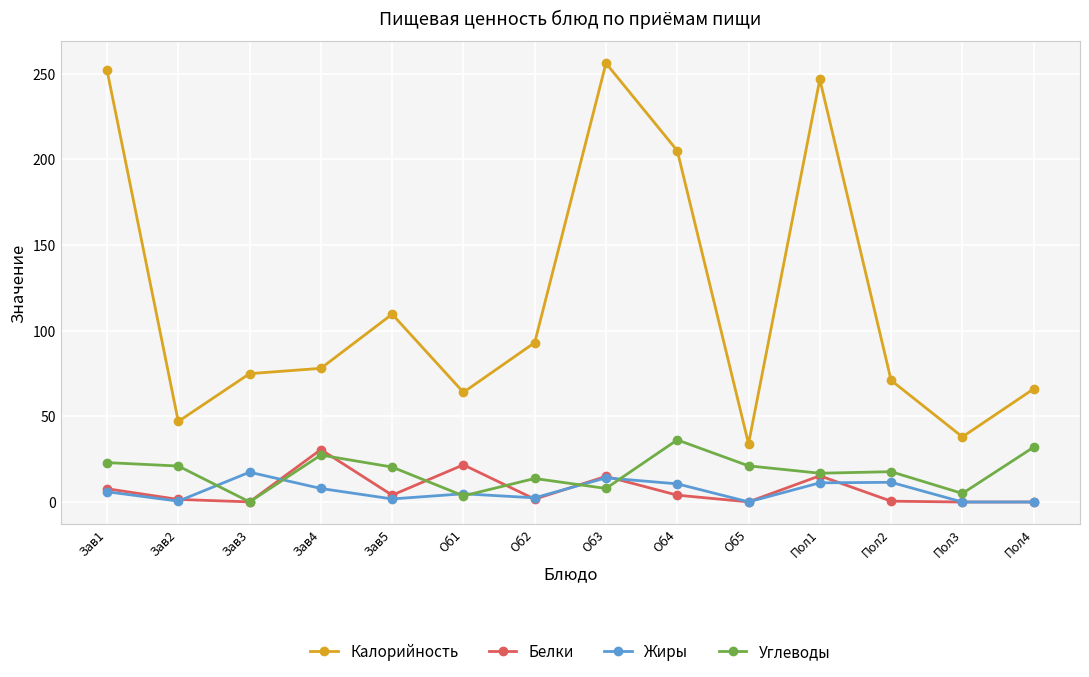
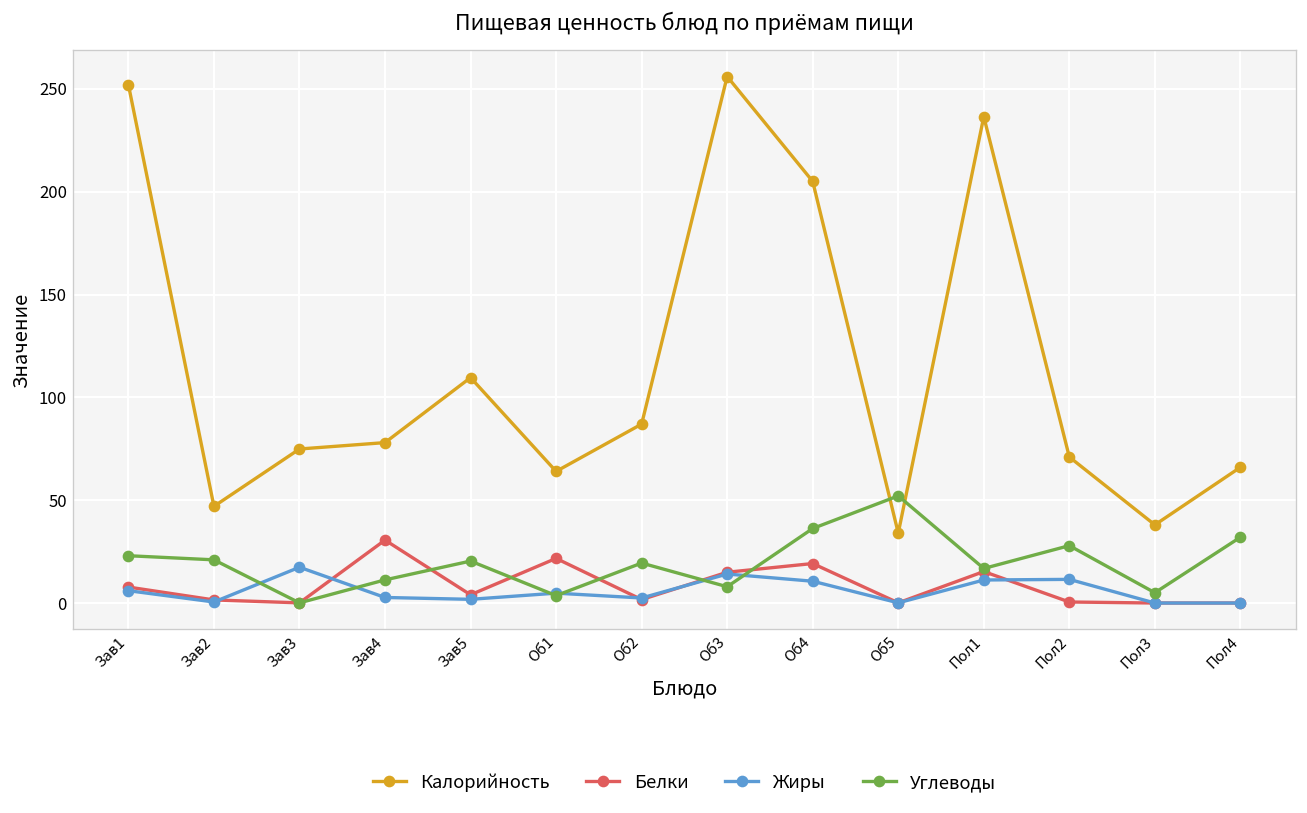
  {
    "Калорийность": {
      "Зав1": 252,
      "Зав2": 47,
      "Зав3": 75,
      "Зав4": 78,
      "Зав5": 110,
      "Об1": 64,
-     "Об2": 93,
+     "Об2": 87,
      "Об3": 256,
      "Об4": 205,
      "Об5": 34,
-     "Пол1": 247,
+     "Пол1": 236,
      "Пол2": 71,
      "Пол3": 38,
      "Пол4": 66
    },
    "Белки": {
      "Зав1": 8,
      "Зав4": 31,
      "Зав5": 4,
      "Об1": 22,
-     "Об4": 4,
+     "Об4": 19,
      "Пол1": 15,
      "Пол2": 1
    },
    "Жиры": {
      "Зав1": 6,
      "Зав3": 17,
-     "Зав4": 8,
+     "Зав4": 3,
      "Зав5": 2,
      "Об4": 11,
      "Пол1": 11,
      "Пол2": 12
    },
    "Углеводы": {
      "Зав1": 23,
      "Зав2": 21,
-     "Зав4": 27,
+     "Зав4": 11,
      "Зав5": 20,
-     "Об2": 14,
+     "Об2": 19,
      "Об3": 8,
      "Об4": 36,
-     "Об5": 21,
+     "Об5": 52,
      "Пол1": 17,
-     "Пол2": 18,
+     "Пол2": 28,
      "Пол3": 5,
      "Пол4": 32
    }
  }
